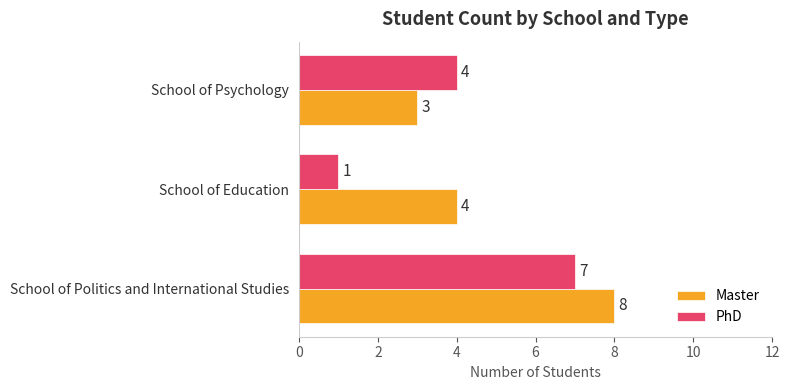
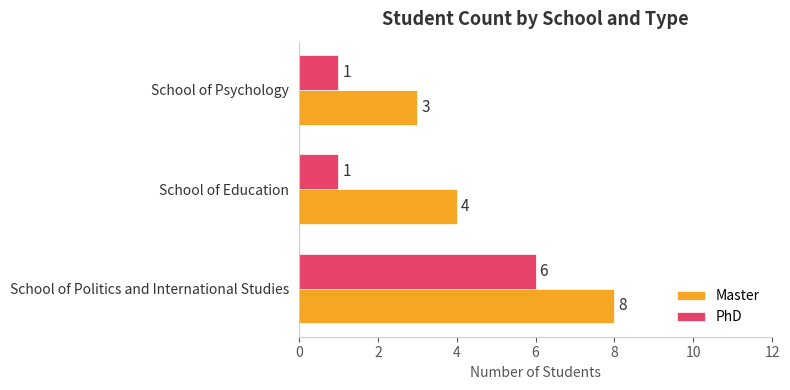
  {
    "Master": {
      "School of Psychology": 3,
      "School of Education": 4,
      "School of Politics and International Studies": 8
    },
    "PhD": {
-     "School of Psychology": 4,
+     "School of Psychology": 1,
      "School of Education": 1,
-     "School of Politics and International Studies": 7
+     "School of Politics and International Studies": 6
    }
  }
